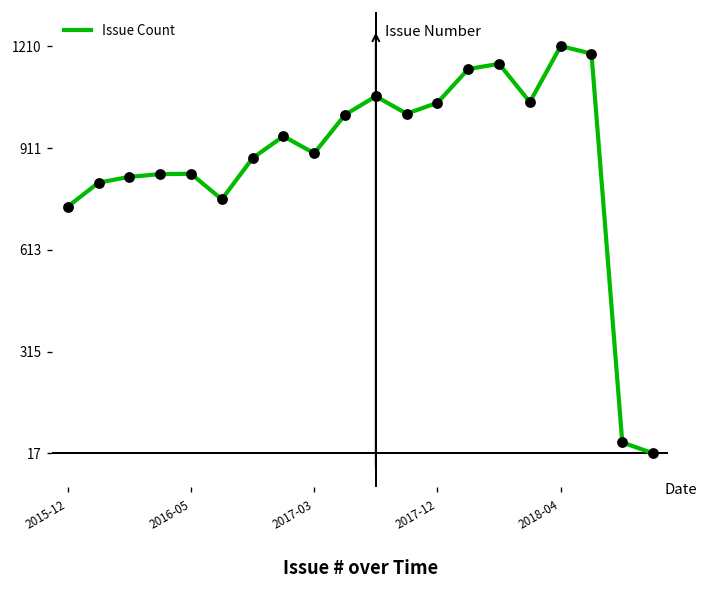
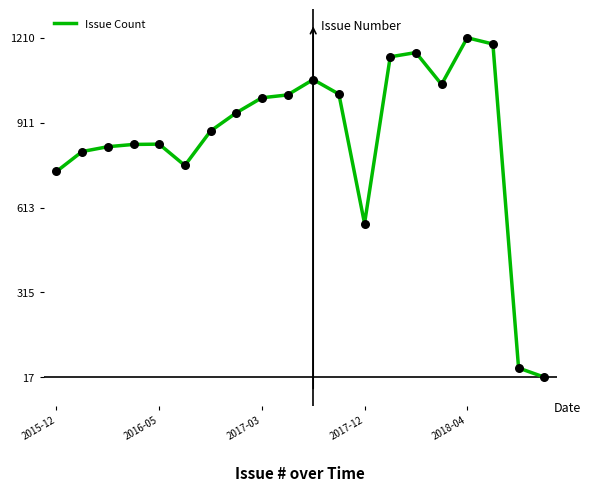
  {
    "2015-12": 740,
    "2016-05": 840,
-   "2017-03": 900,
-   "2017-12": 1040,
+   "2017-03": 1000,
+   "2017-12": 560,
    "2018-04": 1210
  }
